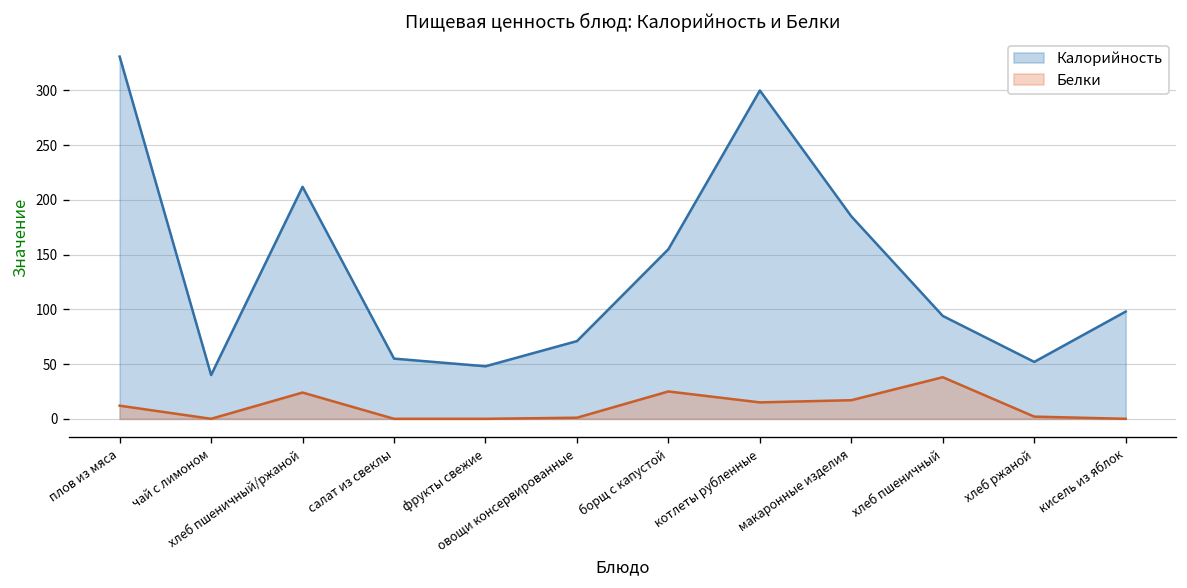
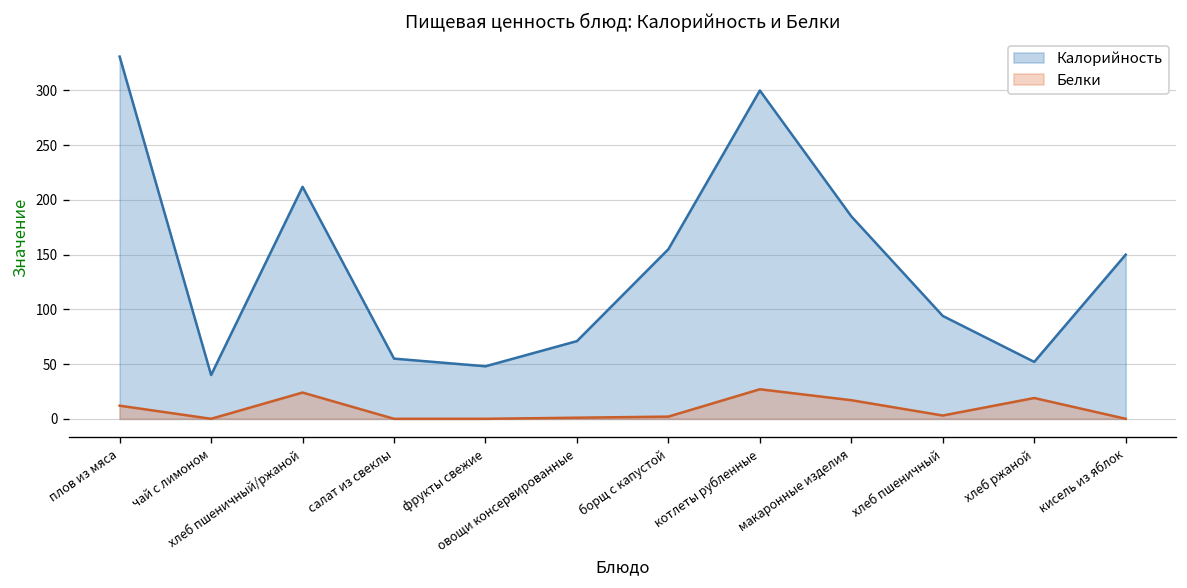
  {
    "Калорийность": {
      "плов из мяса": 330,
      "чай с лимоном": 40,
      "хлеб пшеничный/ржаной": 210,
      "салат из свеклы": 60,
      "фрукты свежие": 50,
      "овощи консервированные": 70,
      "борщ с капустой": 160,
      "котлеты рубленные": 300,
      "макаронные изделия": 190,
      "хлеб пшеничный": 90,
      "хлеб ржаной": 50,
-     "кисель из яблок": 100
+     "кисель из яблок": 150
    },
    "Белки": {
      "плов из мяса": 10,
      "чай с лимоном": 0,
      "хлеб пшеничный/ржаной": 20,
      "салат из свеклы": 0,
      "фрукты свежие": 0,
      "овощи консервированные": 0,
-     "борщ с капустой": 30,
-     "котлеты рубленные": 20,
+     "борщ с капустой": 0,
+     "котлеты рубленные": 30,
      "макаронные изделия": 20,
-     "хлеб пшеничный": 40,
-     "хлеб ржаной": 0,
+     "хлеб пшеничный": 0,
+     "хлеб ржаной": 20,
      "кисель из яблок": 0
    }
  }
